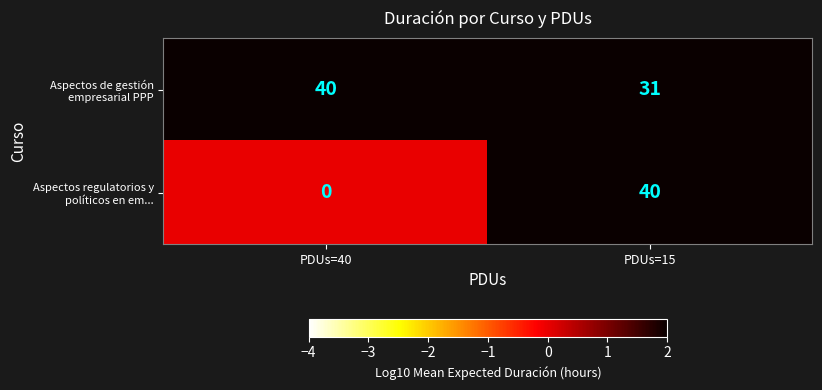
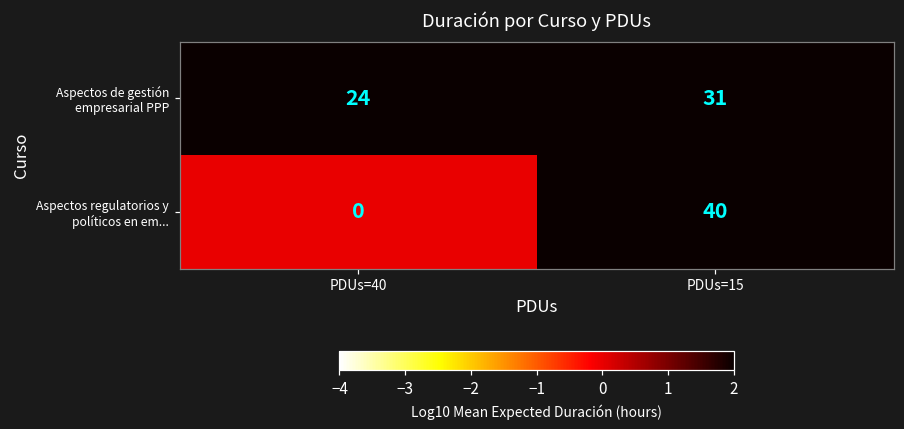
  {
    "Aspectos de gestión empresarial PPP": {
-     "PDUs=40": 40,
+     "PDUs=40": 24,
      "PDUs=15": 31
    },
    "Aspectos regulatorios y políticos en em...": {
      "PDUs=40": 0,
      "PDUs=15": 40
    }
  }
